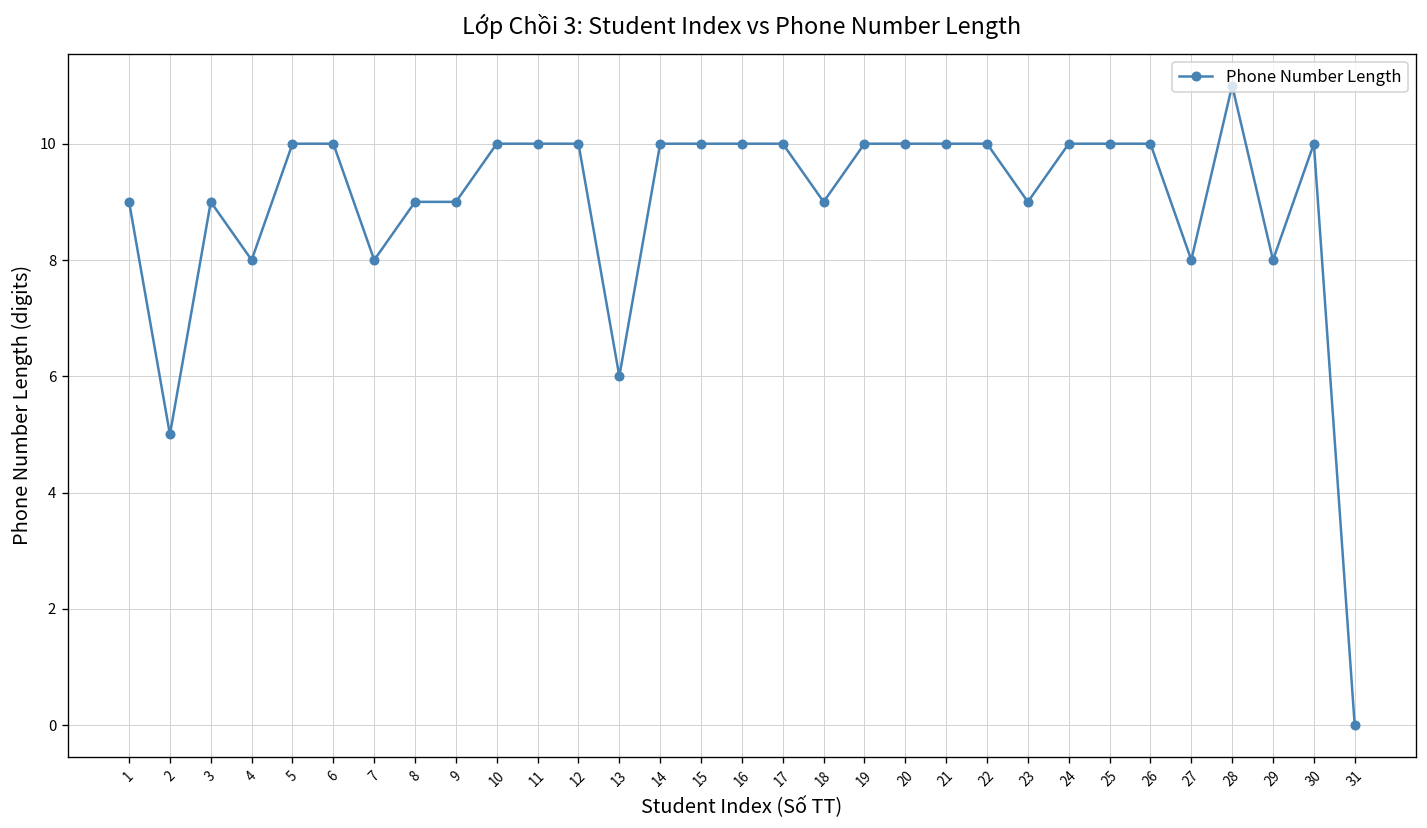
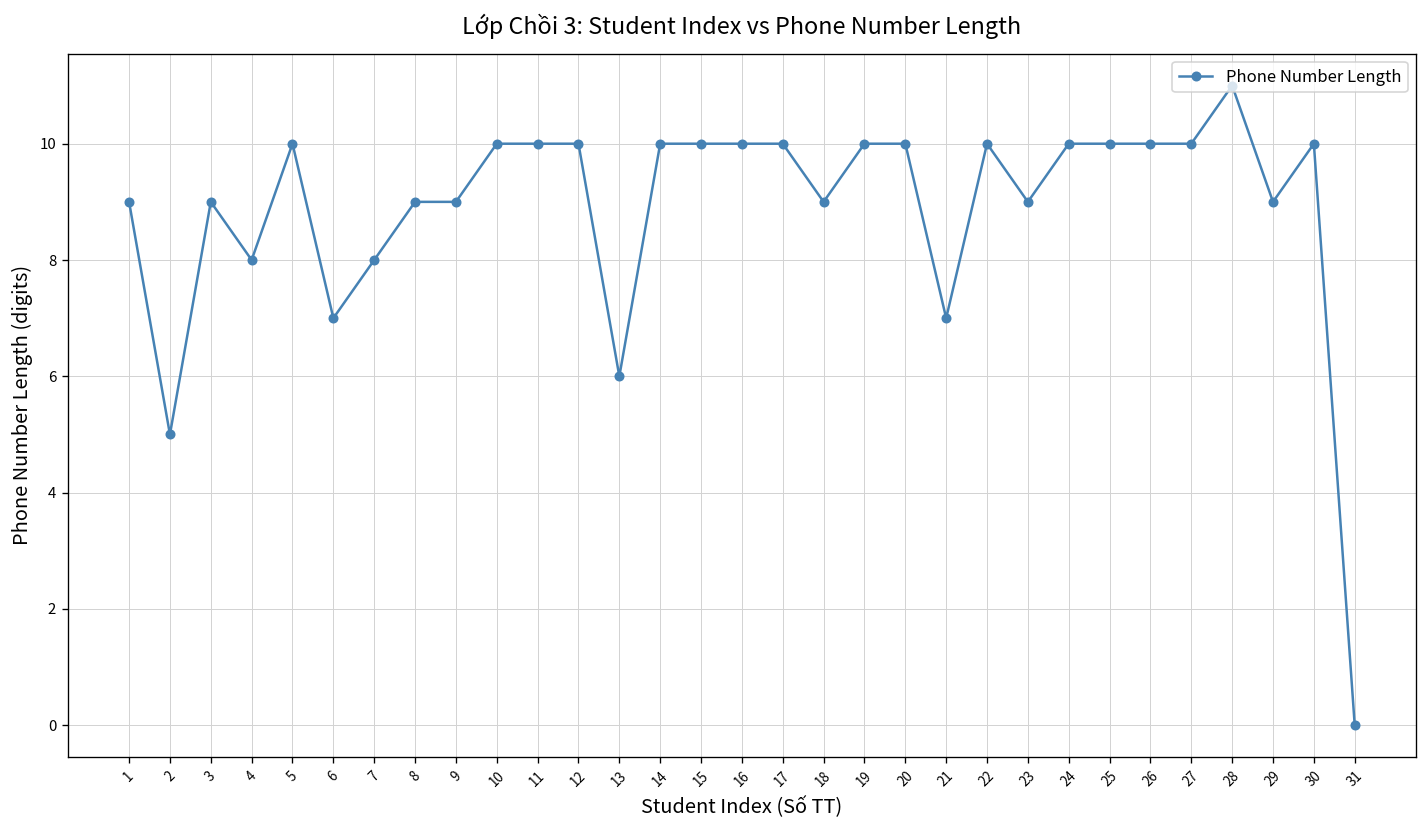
  {
    "1": 9,
    "2": 5,
    "3": 9,
    "4": 8,
    "5": 10,
-   "6": 10,
+   "6": 7,
    "7": 8,
    "8": 9,
    "9": 9,
    "10": 10,
    "11": 10,
    "12": 10,
    "13": 6,
    "14": 10,
    "15": 10,
    "16": 10,
    "17": 10,
    "18": 9,
    "19": 10,
    "20": 10,
-   "21": 10,
+   "21": 7,
    "22": 10,
    "23": 9,
    "24": 10,
    "25": 10,
    "26": 10,
-   "27": 8,
-   "29": 8,
+   "27": 10,
+   "29": 9,
    "30": 10,
    "31": 0
  }
